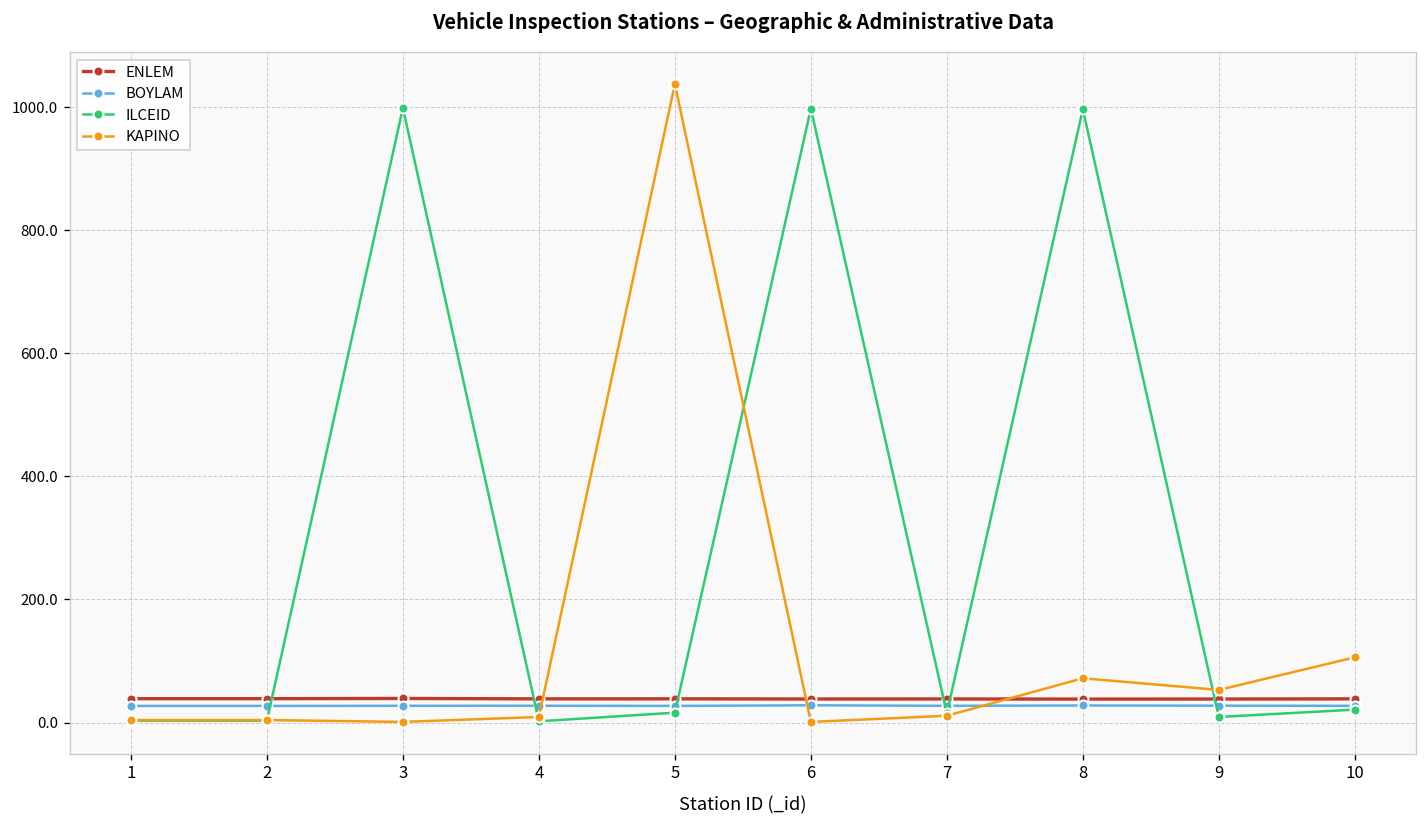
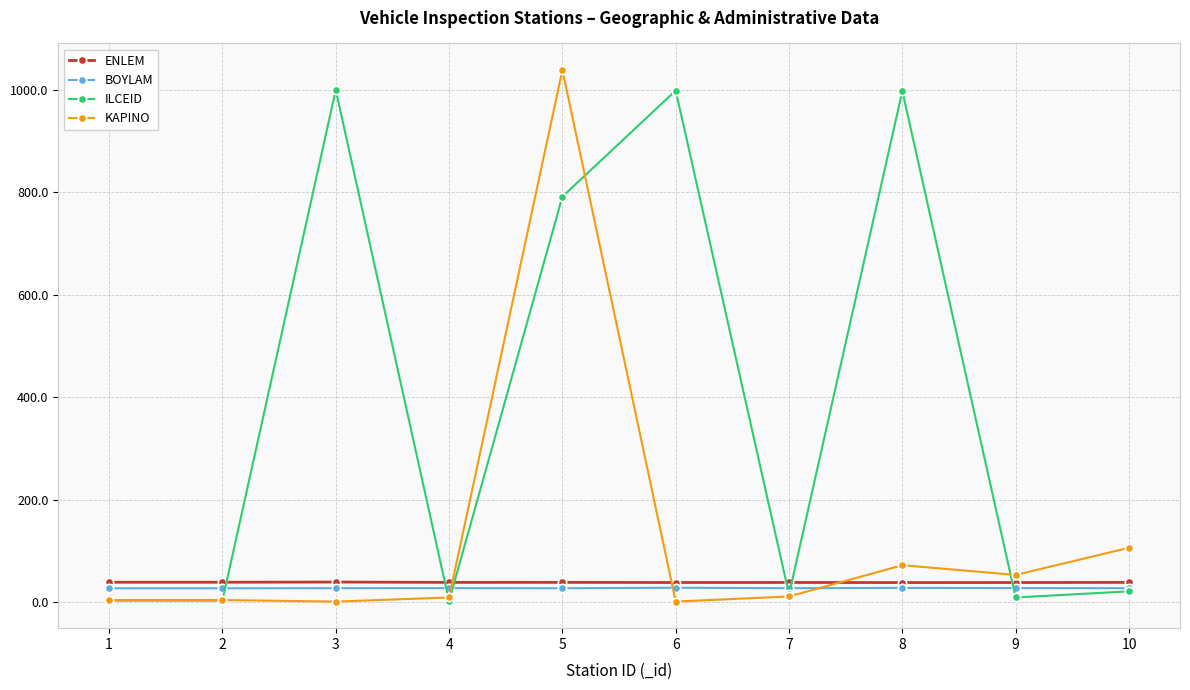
  {
    "ENLEM": {
      "1": 40,
      "2": 40,
      "3": 40,
      "4": 40,
      "5": 40,
      "6": 40,
      "7": 40,
      "8": 40,
      "9": 40,
      "10": 40
    },
    "BOYLAM": {
      "1": 30,
      "2": 30,
      "3": 30,
      "4": 30,
      "5": 30,
      "6": 30,
      "7": 30,
      "8": 30,
      "9": 30,
      "10": 30
    },
    "ILCEID": {
      "3": 1000,
      "4": 0,
-     "5": 20,
+     "5": 790,
      "6": 1000,
      "8": 1000,
      "9": 10,
      "10": 20
    },
    "KAPINO": {
      "3": 0,
      "4": 10,
      "5": 1040,
      "6": 0,
      "8": 70,
      "9": 50,
      "10": 110
    }
  }
